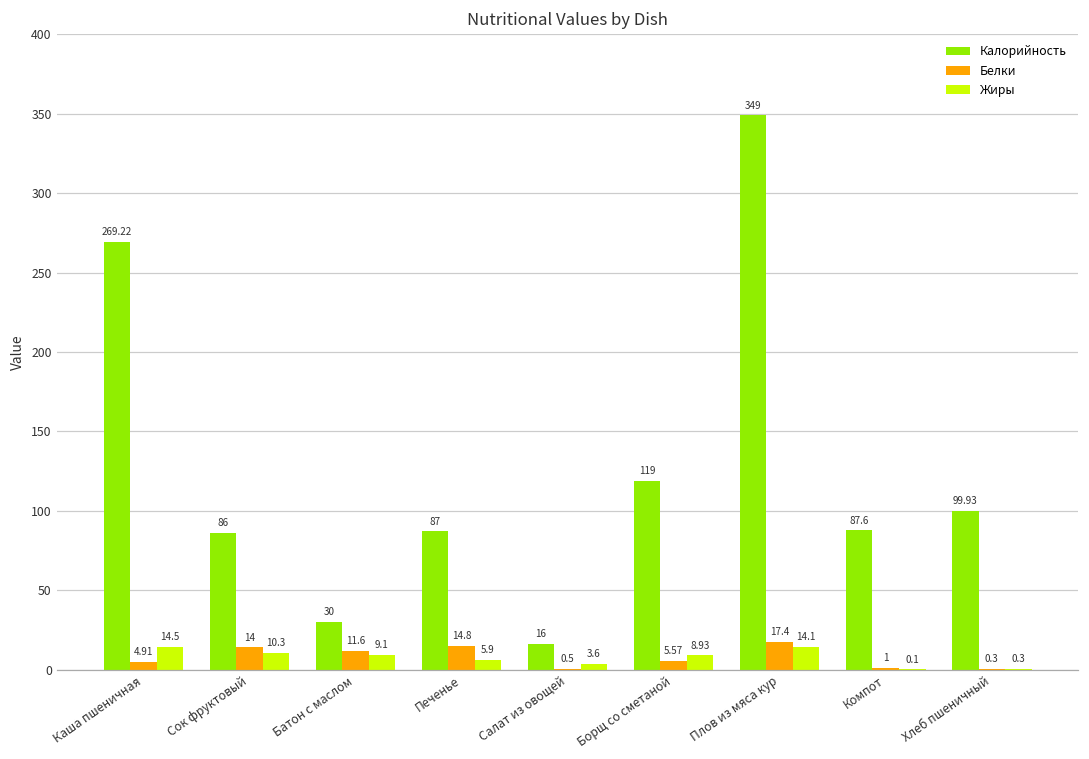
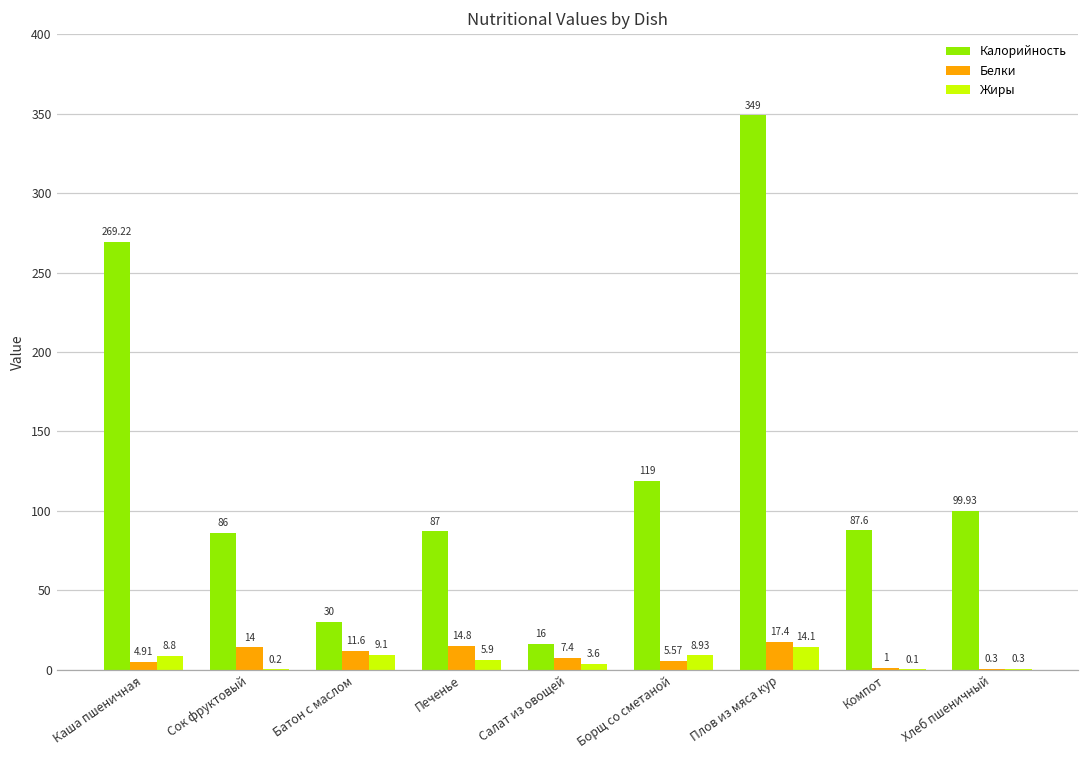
  {
    "Калорийность": {
      "Каша пшеничная": 269.22,
      "Сок фруктовый": 86,
      "Батон с маслом": 30,
      "Печенье": 87,
      "Салат из овощей": 16,
      "Борщ со сметаной": 119,
      "Плов из мяса кур": 349,
      "Компот": 87.6,
      "Хлеб пшеничный": 99.93
    },
    "Белки": {
      "Каша пшеничная": 4.91,
      "Сок фруктовый": 14,
      "Батон с маслом": 11.6,
      "Печенье": 14.8,
-     "Салат из овощей": 0.5,
+     "Салат из овощей": 7.4,
      "Борщ со сметаной": 5.57,
      "Плов из мяса кур": 17.4,
      "Компот": 1,
      "Хлеб пшеничный": 0.3
    },
    "Жиры": {
-     "Каша пшеничная": 14.5,
-     "Сок фруктовый": 10.3,
+     "Каша пшеничная": 8.8,
+     "Сок фруктовый": 0.2,
      "Батон с маслом": 9.1,
      "Печенье": 5.9,
      "Салат из овощей": 3.6,
      "Борщ со сметаной": 8.93,
      "Плов из мяса кур": 14.1,
      "Компот": 0.1,
      "Хлеб пшеничный": 0.3
    }
  }
